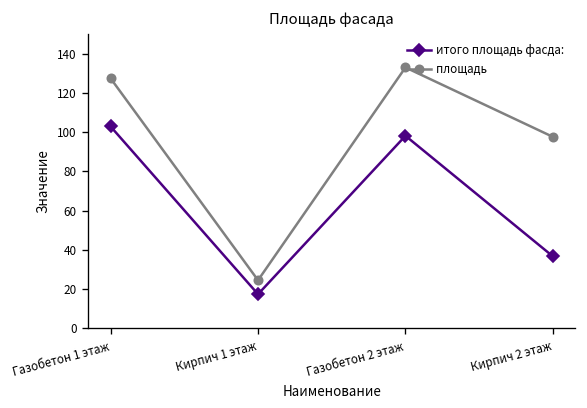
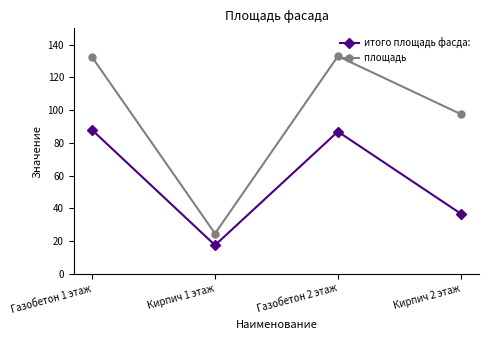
  {
    "итого площадь фасда:": {
-     "Газобетон 1 этаж": 103,
+     "Газобетон 1 этаж": 88,
      "Кирпич 1 этаж": 17,
-     "Газобетон 2 этаж": 98,
+     "Газобетон 2 этаж": 87,
      "Кирпич 2 этаж": 37
    },
    "площадь": {
-     "Газобетон 1 этаж": 127,
+     "Газобетон 1 этаж": 132,
      "Кирпич 1 этаж": 25,
      "Газобетон 2 этаж": 133,
      "Кирпич 2 этаж": 98
    }
  }
